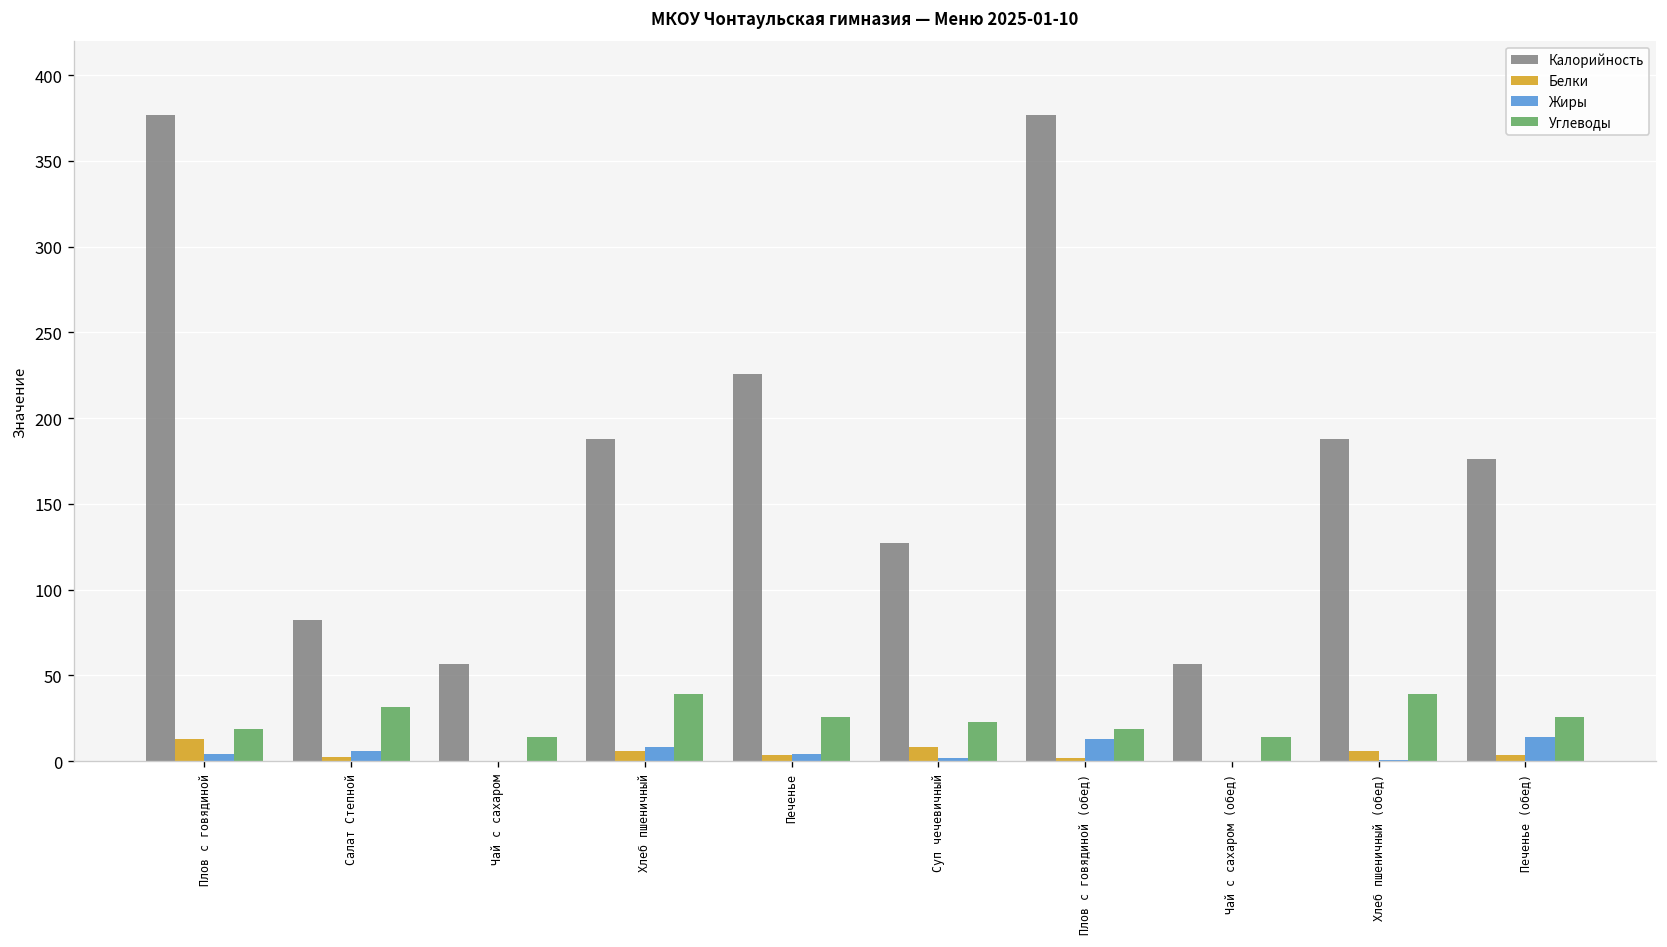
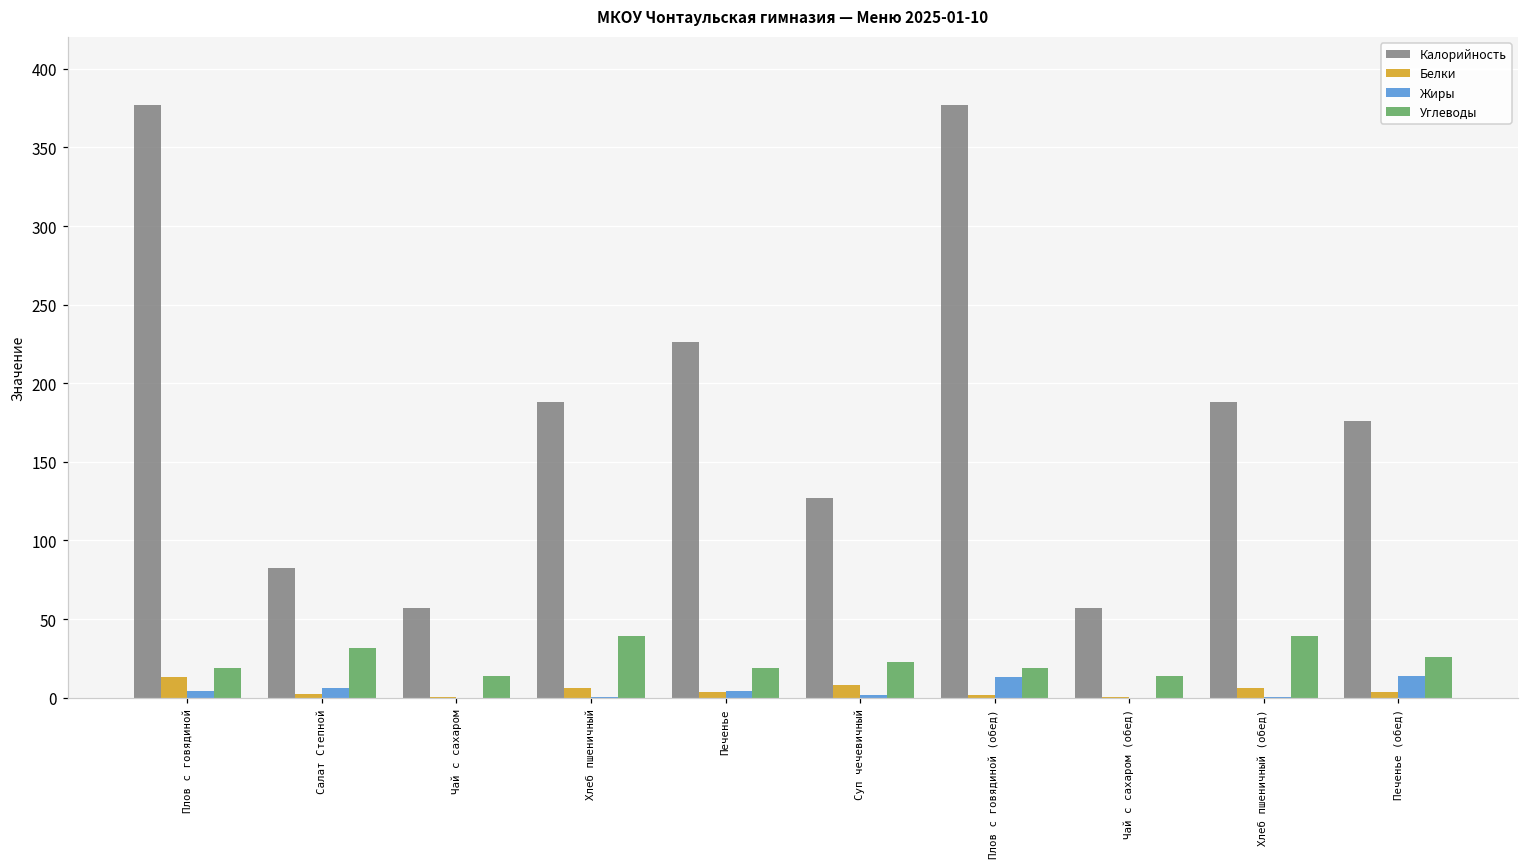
  {
    "Калорийность": {
      "Плов с говядиной": 377,
      "Салат Степной": 82,
      "Чай с сахаром": 57,
      "Хлеб пшеничный": 188,
      "Печенье": 226,
      "Суп чечевичный": 127,
      "Плов с говядиной (обед)": 377,
      "Чай с сахаром (обед)": 57,
      "Хлеб пшеничный (обед)": 188,
      "Печенье (обед)": 176
    },
    "Белки": {
      "Плов с говядиной": 13,
      "Салат Степной": 2,
      "Хлеб пшеничный": 6,
      "Печенье": 3,
      "Суп чечевичный": 8,
      "Плов с говядиной (обед)": 2,
      "Хлеб пшеничный (обед)": 6,
      "Печенье (обед)": 3
    },
    "Жиры": {
      "Плов с говядиной": 4,
      "Салат Степной": 6,
      "Чай с сахаром": 0,
-     "Хлеб пшеничный": 8,
+     "Хлеб пшеничный": 1,
      "Печенье": 4,
      "Суп чечевичный": 2,
      "Плов с говядиной (обед)": 13,
      "Чай с сахаром (обед)": 0,
      "Печенье (обед)": 14
    },
    "Углеводы": {
      "Плов с говядиной": 19,
      "Салат Степной": 32,
      "Чай с сахаром": 14,
      "Хлеб пшеничный": 39,
-     "Печенье": 26,
+     "Печенье": 19,
      "Суп чечевичный": 23,
      "Плов с говядиной (обед)": 19,
      "Чай с сахаром (обед)": 14,
      "Хлеб пшеничный (обед)": 39,
      "Печенье (обед)": 26
    }
  }
